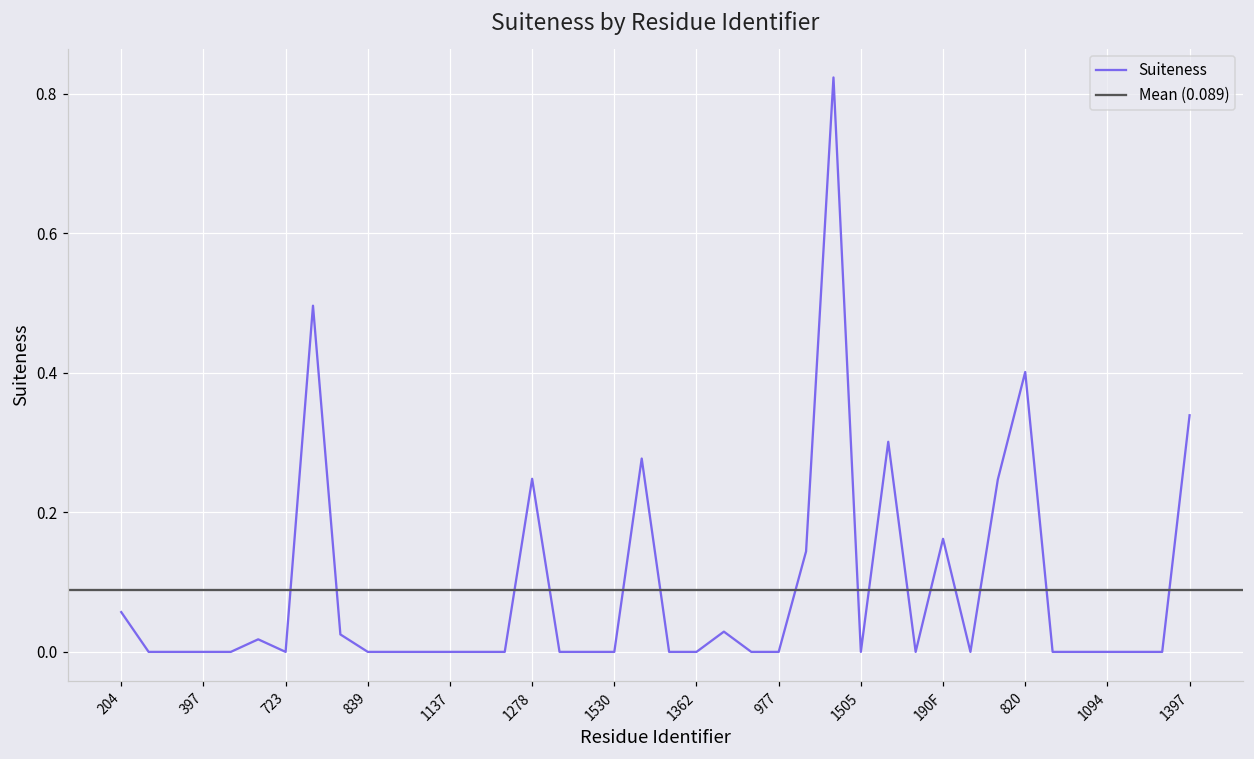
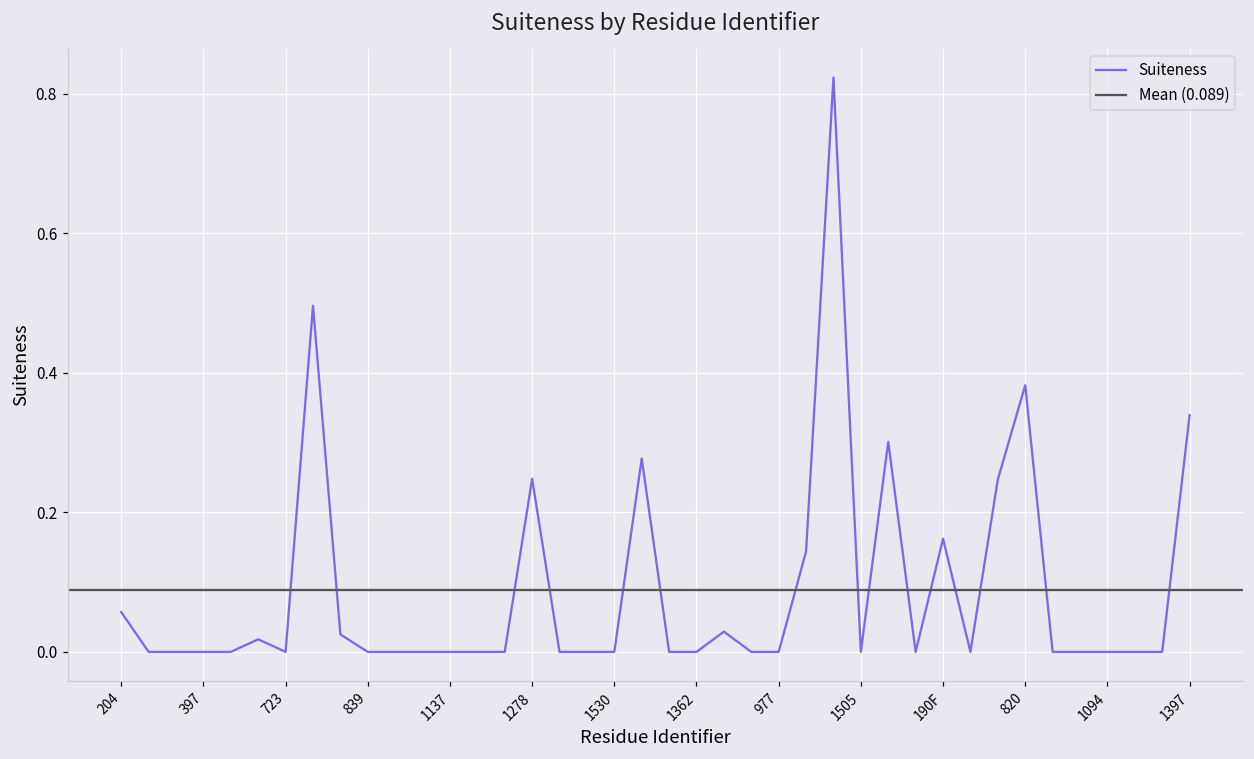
  {
    "204": 0.06,
    "397": 0.00,
    "723": 0.00,
    "839": 0.00,
    "1137": 0.00,
    "1278": 0.25,
    "1530": 0.00,
    "1362": 0.00,
    "977": 0.00,
    "1505": 0.00,
    "190F": 0.16,
-   "820": 0.40,
+   "820": 0.38,
    "1094": 0.00,
    "1397": 0.34
  }
